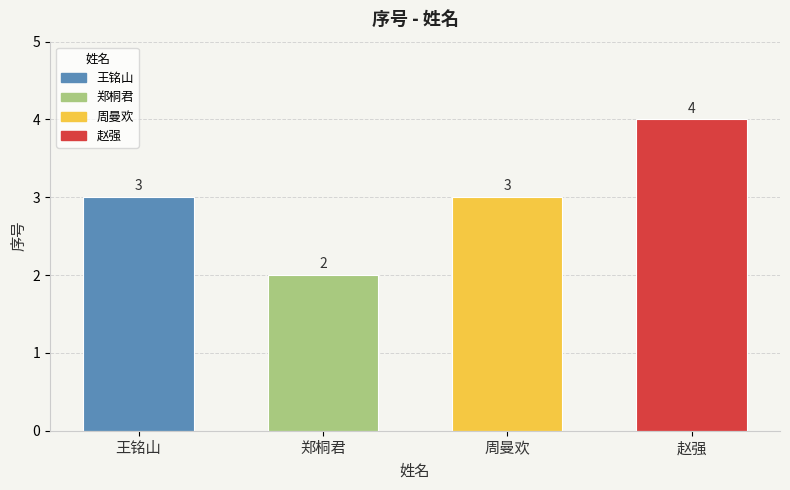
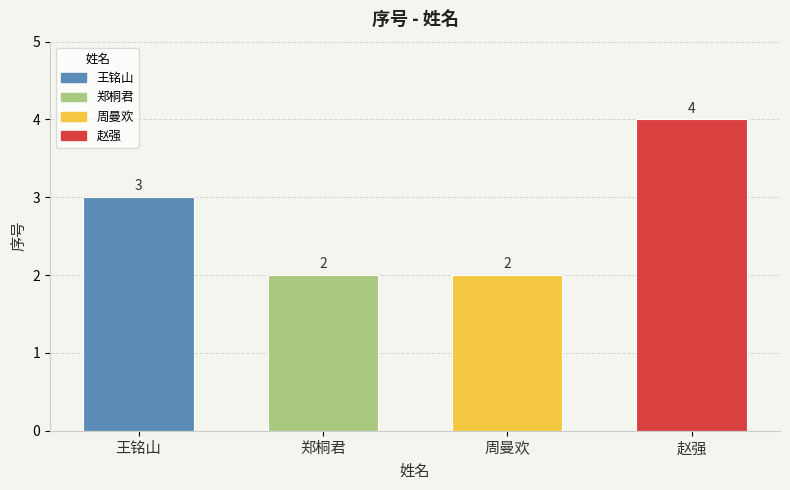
  {
    "王铭山": 3,
    "郑桐君": 2,
-   "周曼欢": 3,
+   "周曼欢": 2,
    "赵强": 4
  }
